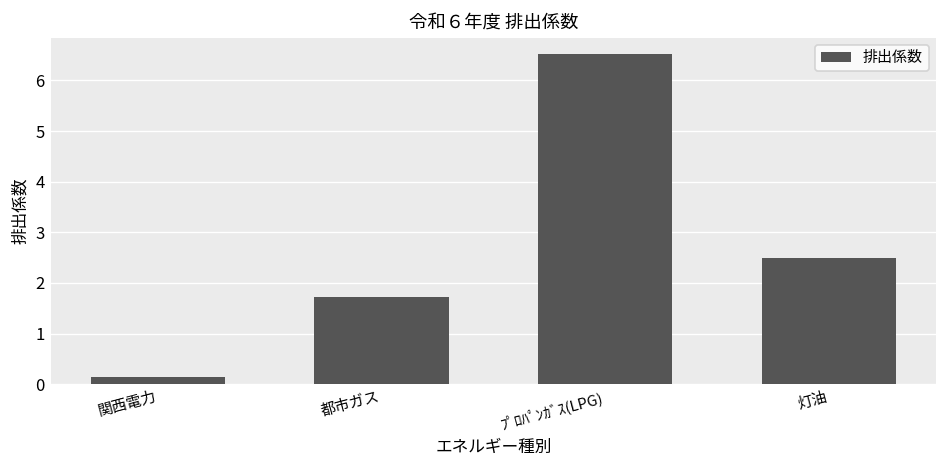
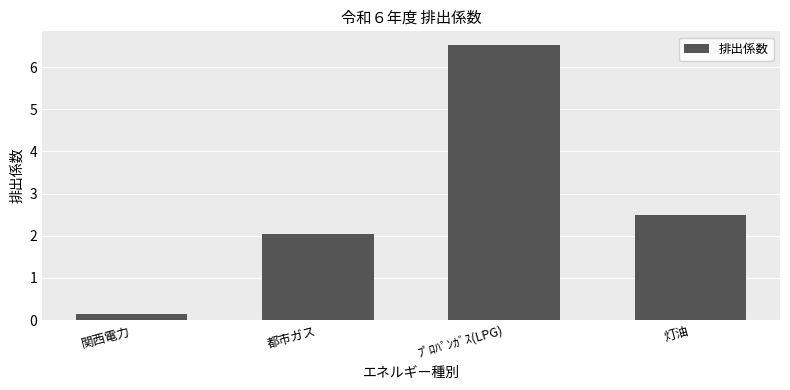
  {
    "関西電力": 0.2,
-   "都市ガス": 1.7,
+   "都市ガス": 2.1,
    "ﾌﾟﾛﾊﾟﾝｶﾞｽ(LPG)": 6.5,
    "灯油": 2.5
  }
